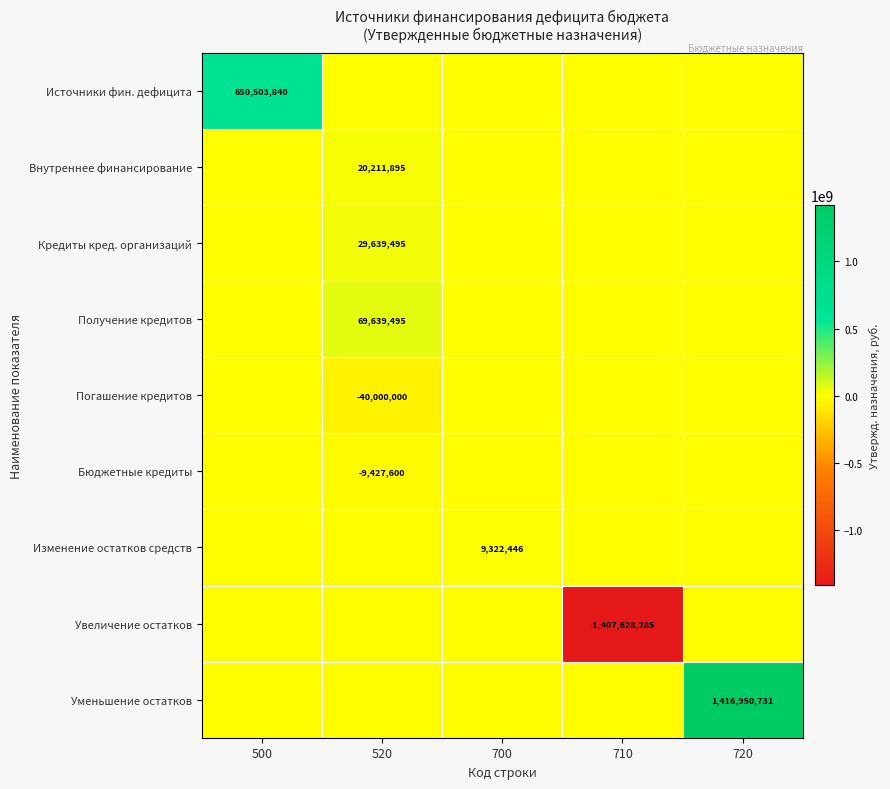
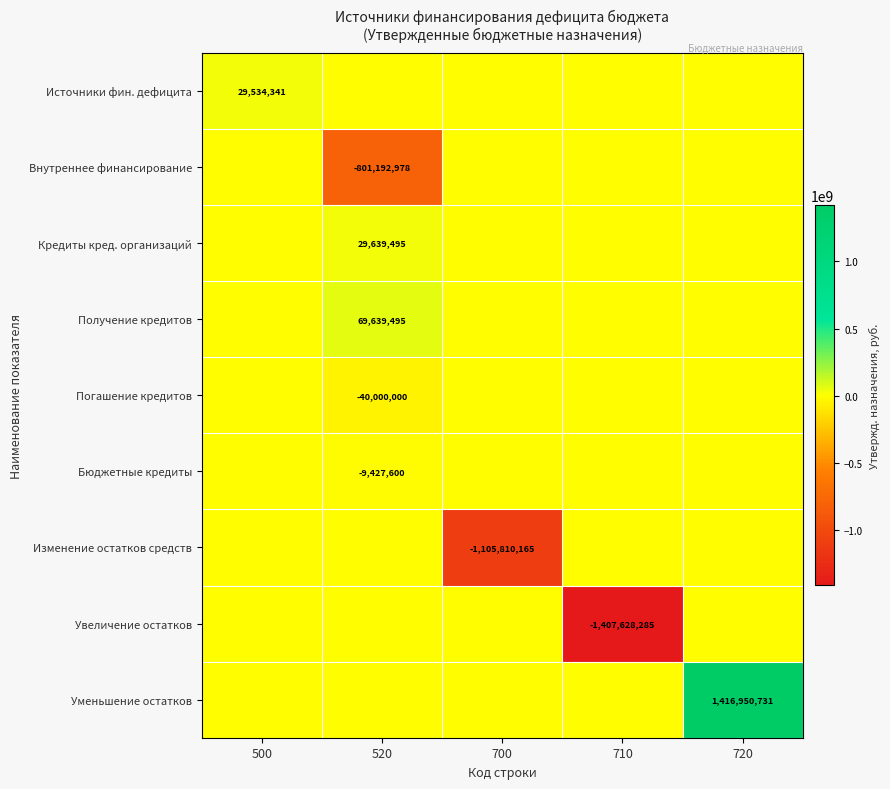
  {
    "Источники фин. дефицита": {
-     "500": "650,503,840"
+     "500": "29,534,341"
    },
    "Внутреннее финансирование": {
-     "520": "20,211,895"
+     "520": "-801,192,978"
    },
    "Кредиты кред. организаций": {
      "520": "29,639,495"
    },
    "Получение кредитов": {
      "520": "69,639,495"
    },
    "Погашение кредитов": {
      "520": "-40,000,000"
    },
    "Бюджетные кредиты": {
      "520": "-9,427,600"
    },
    "Изменение остатков средств": {
-     "700": "9,322,446"
+     "700": "-1,105,810,165"
    },
    "Увеличение остатков": {
      "710": "-1,407,628,285"
    },
    "Уменьшение остатков": {
      "720": "1,416,950,731"
    }
  }
